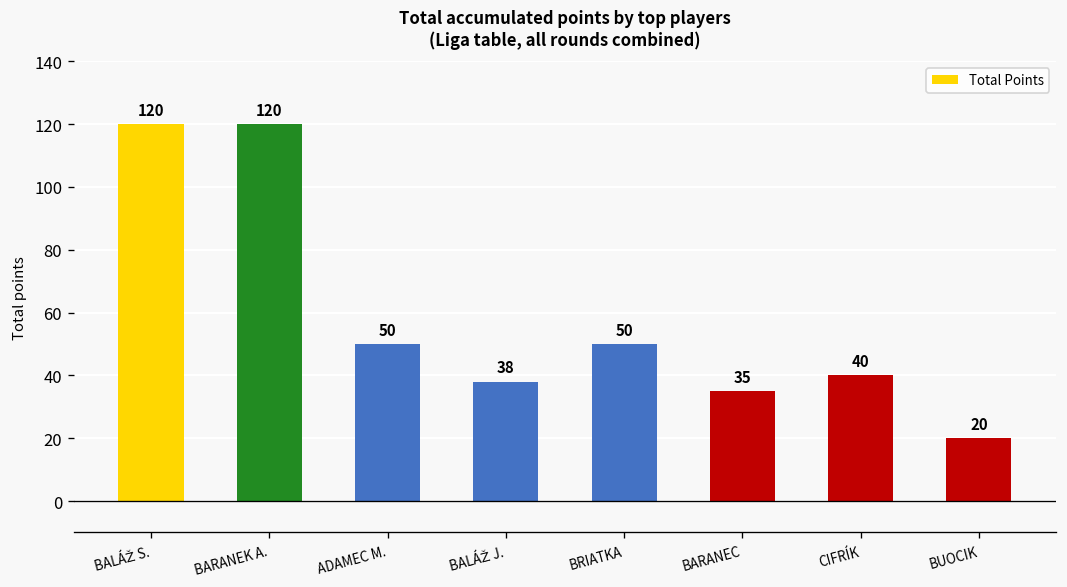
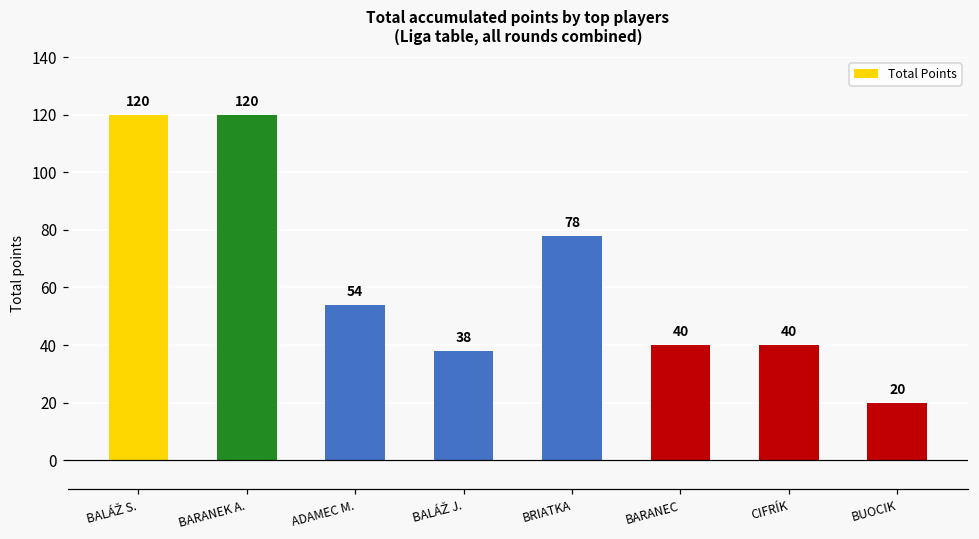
  {
    "BALÁŽ S.": 120,
    "BARANEK A.": 120,
-   "ADAMEC M.": 50,
+   "ADAMEC M.": 54,
    "BALÁŽ J.": 38,
-   "BRIATKA": 50,
-   "BARANEC": 35,
+   "BRIATKA": 78,
+   "BARANEC": 40,
    "CIFRÍK": 40,
    "BUOCIK": 20
  }
